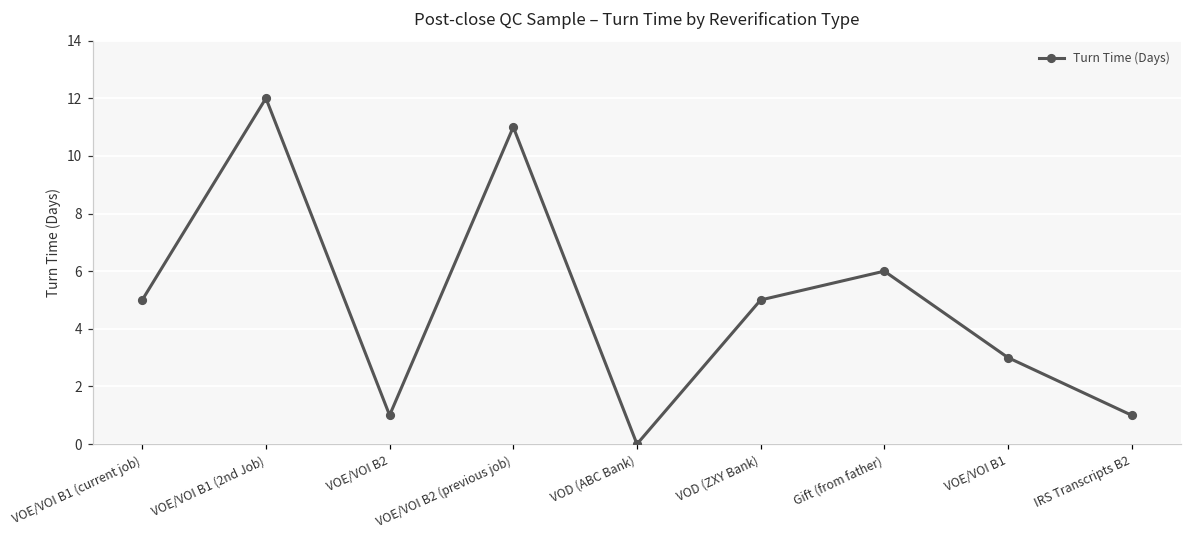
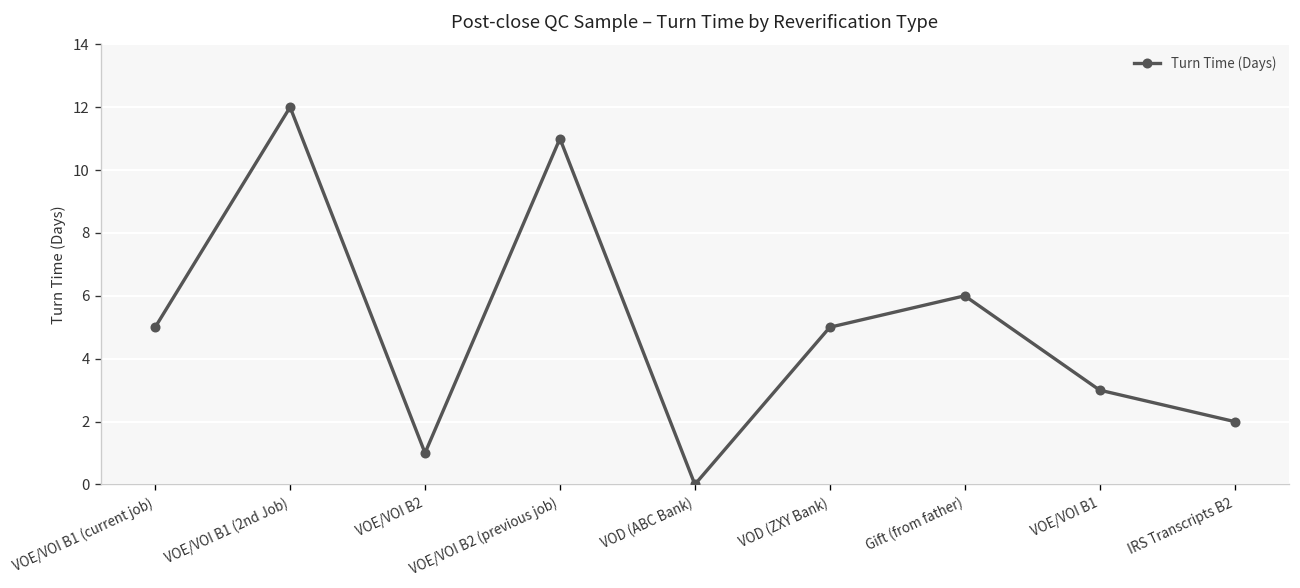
  {
    "VOE/VOI B1 (current job)": 5,
    "VOE/VOI B1 (2nd Job)": 12,
    "VOE/VOI B2": 1,
    "VOE/VOI B2 (previous job)": 11,
    "VOD (ABC Bank)": 0,
    "VOD (ZXY Bank)": 5,
    "Gift (from father)": 6,
    "VOE/VOI B1": 3,
-   "IRS Transcripts B2": 1
+   "IRS Transcripts B2": 2
  }
